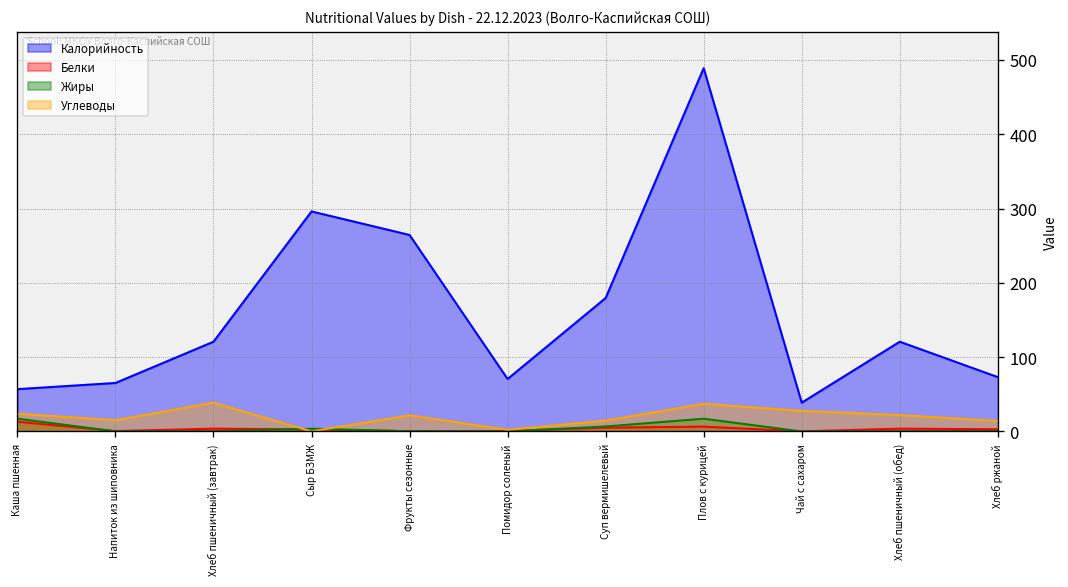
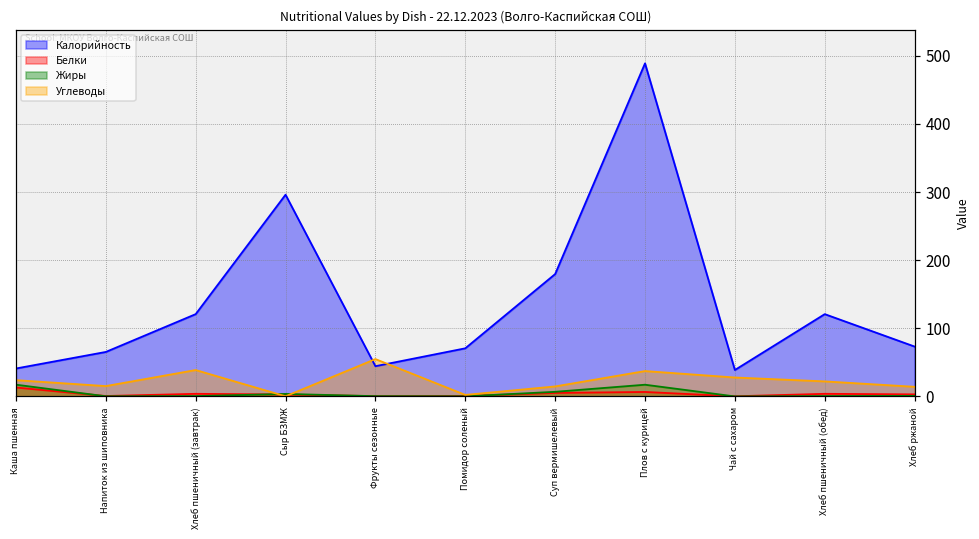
  {
    "Калорийность": {
-     "Каша пшенная": 60,
+     "Каша пшенная": 40,
      "Напиток из шиповника": 70,
      "Хлеб пшеничный (завтрак)": 120,
      "Сыр БЗМЖ": 300,
-     "Фрукты сезонные": 260,
+     "Фрукты сезонные": 40,
      "Помидор соленый": 70,
      "Суп вермишелевый": 180,
      "Плов с курицей": 490,
      "Чай с сахаром": 40,
      "Хлеб пшеничный (обед)": 120,
      "Хлеб ржаной": 70
    },
    "Белки": {
      "Каша пшенная": 10,
      "Плов с курицей": 10
    },
    "Жиры": {
      "Каша пшенная": 20,
      "Плов с курицей": 20
    },
    "Углеводы": {
      "Каша пшенная": 20,
      "Напиток из шиповника": 20,
      "Хлеб пшеничный (завтрак)": 40,
-     "Фрукты сезонные": 20,
+     "Фрукты сезонные": 50,
      "Суп вермишелевый": 10,
      "Плов с курицей": 40,
      "Чай с сахаром": 30,
      "Хлеб пшеничный (обед)": 20,
      "Хлеб ржаной": 10
    }
  }
